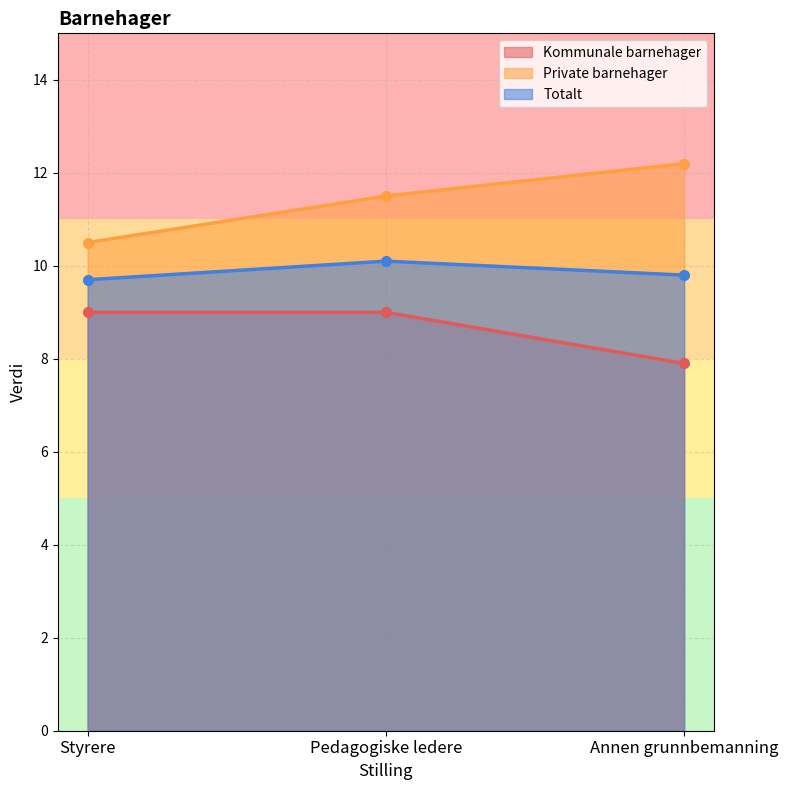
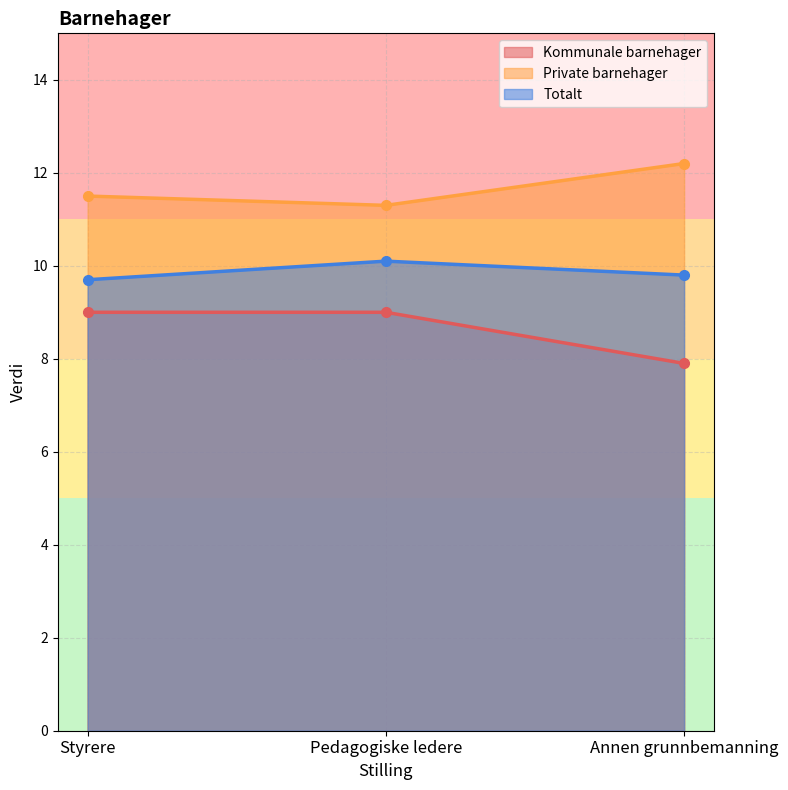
  {
    "Kommunale barnehager": {
      "Styrere": 9.0,
      "Pedagogiske ledere": 9.0,
      "Annen grunnbemanning": 7.9
    },
    "Private barnehager": {
-     "Styrere": 10.5,
-     "Pedagogiske ledere": 11.5,
+     "Styrere": 11.5,
+     "Pedagogiske ledere": 11.3,
      "Annen grunnbemanning": 12.2
    },
    "Totalt": {
      "Styrere": 9.7,
      "Pedagogiske ledere": 10.1,
      "Annen grunnbemanning": 9.8
    }
  }
